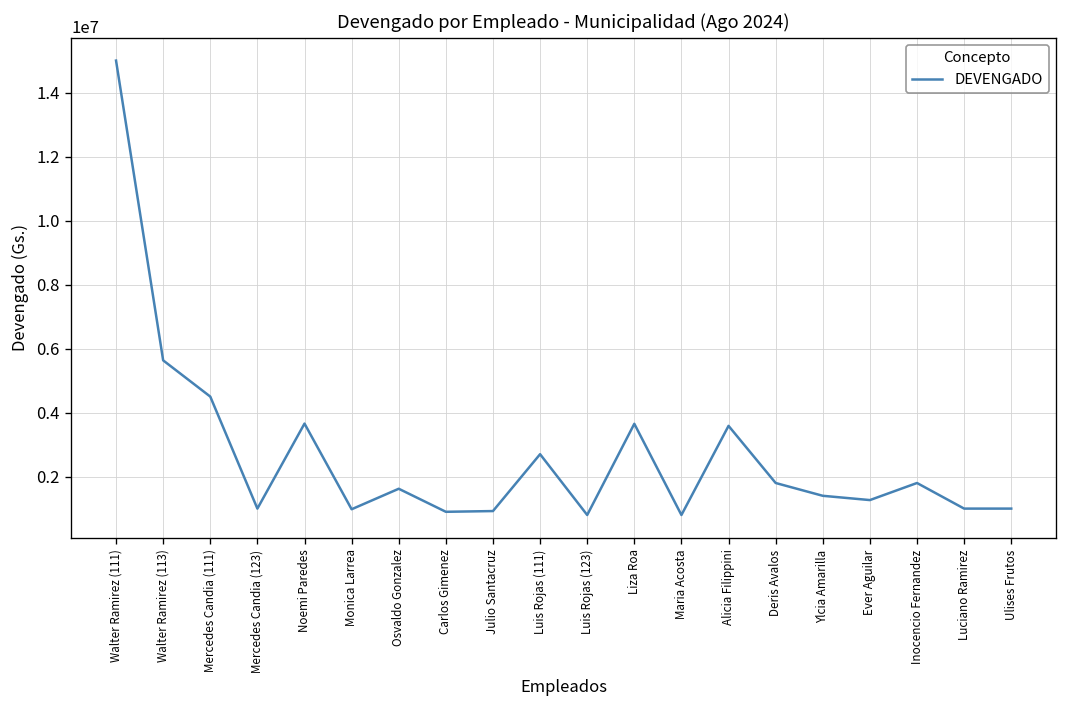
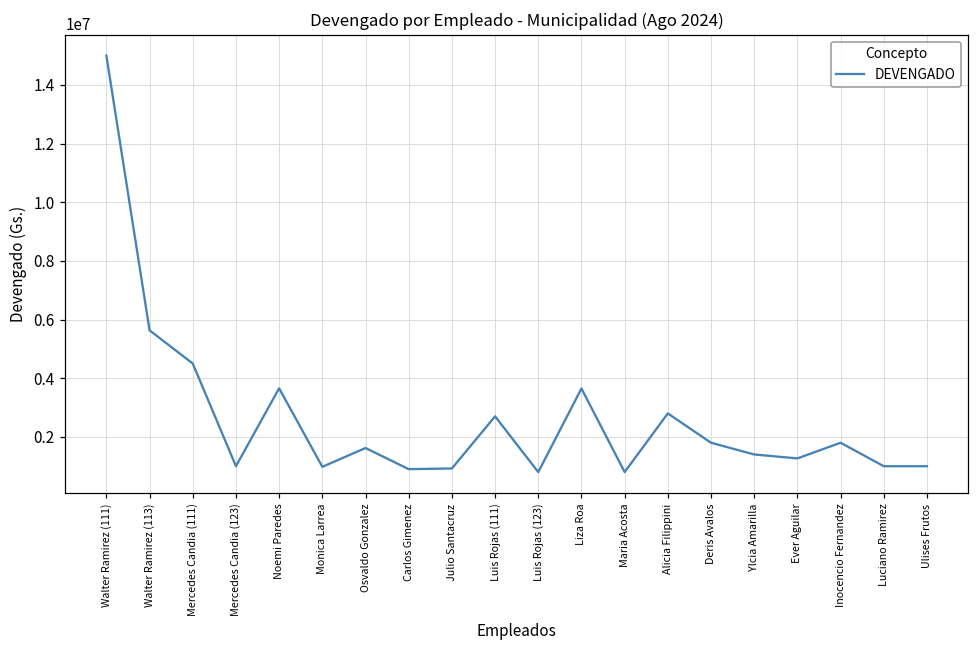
  {
    "Walter Ramirez (111)": 15000000,
    "Walter Ramirez (113)": 5600000,
    "Mercedes Candia (111)": 4500000,
    "Mercedes Candia (123)": 1000000,
    "Noemi Paredes": 3700000,
    "Monica Larrea": 1000000,
    "Osvaldo Gonzalez": 1600000,
    "Carlos Gimenez": 900000,
    "Julio Santacruz": 900000,
    "Luis Rojas (111)": 2700000,
    "Luis Rojas (123)": 800000,
    "Liza Roa": 3700000,
    "Maria Acosta": 800000,
-   "Alicia Filippini": 3600000,
+   "Alicia Filippini": 2800000,
    "Deris Avalos": 1800000,
    "Ylcia Amarilla": 1400000,
    "Ever Aguilar": 1300000,
    "Inocencio Fernandez": 1800000,
    "Luciano Ramirez": 1000000,
    "Ulises Frutos": 1000000
  }
